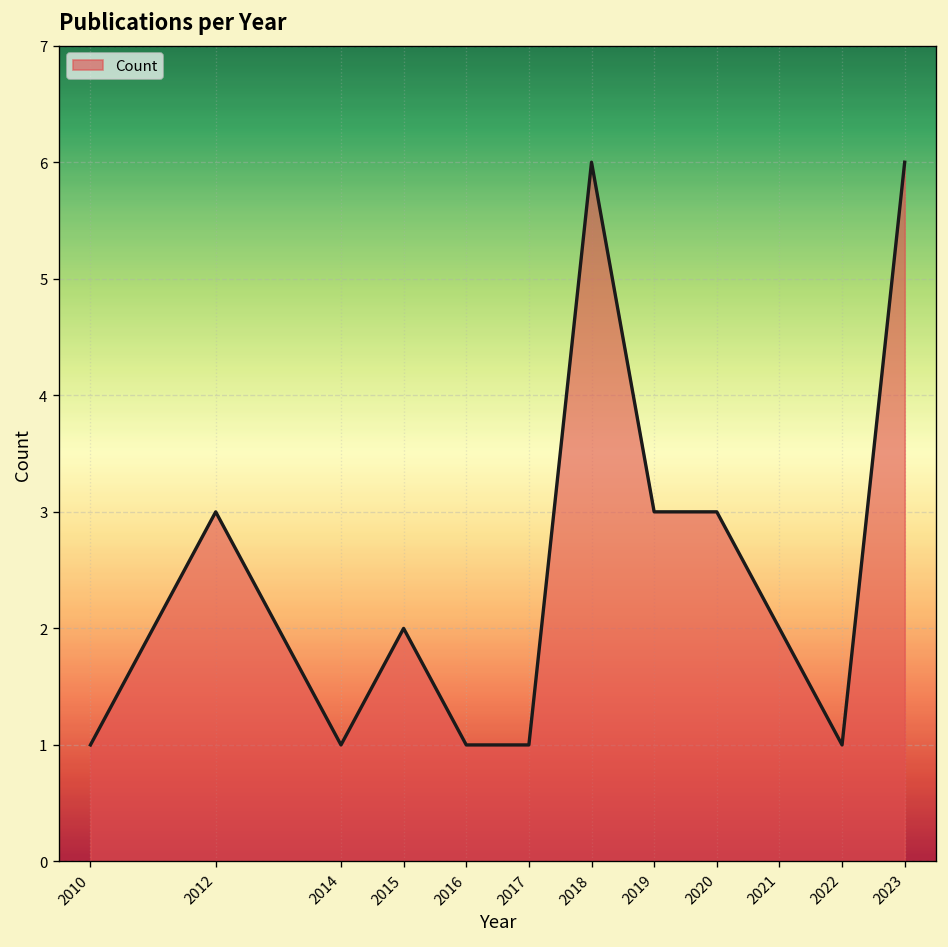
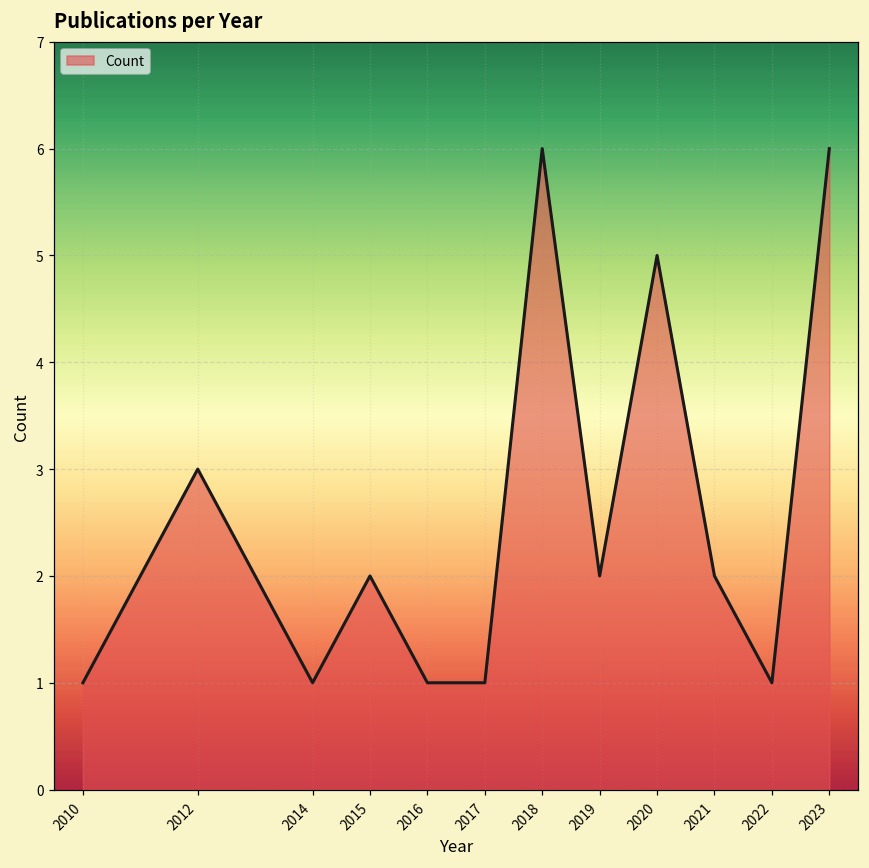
  {
    "2010": 1,
    "2012": 3,
    "2014": 1,
    "2015": 2,
    "2016": 1,
    "2017": 1,
    "2018": 6,
-   "2019": 3,
-   "2020": 3,
+   "2019": 2,
+   "2020": 5,
    "2021": 2,
    "2022": 1,
    "2023": 6
  }
